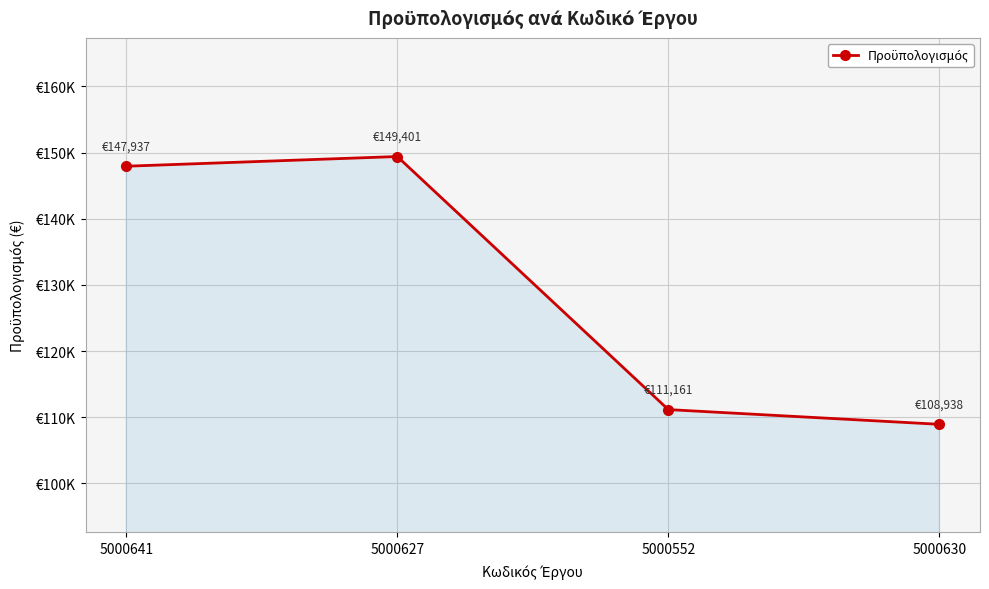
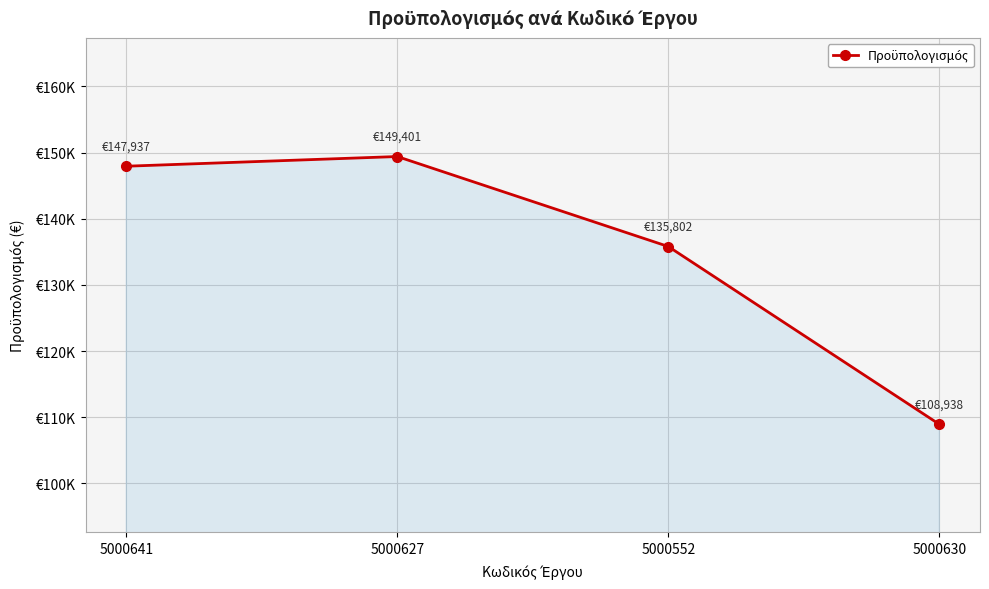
  {
    "5000641": "€147,937",
    "5000627": "€149,401",
-   "5000552": "€111,161",
+   "5000552": "€135,802",
    "5000630": "€108,938"
  }
